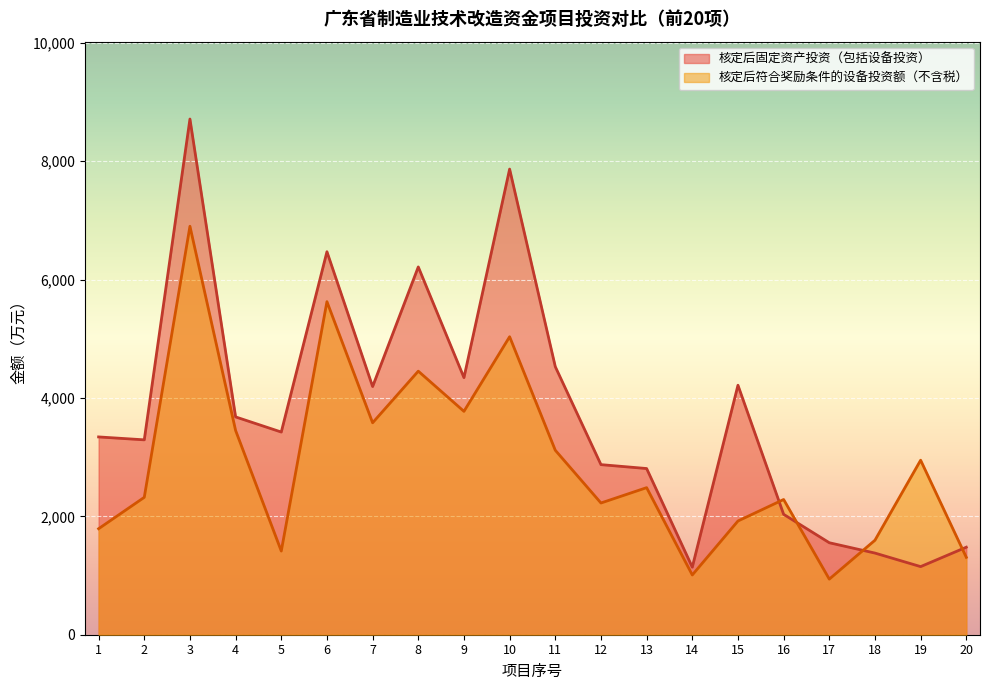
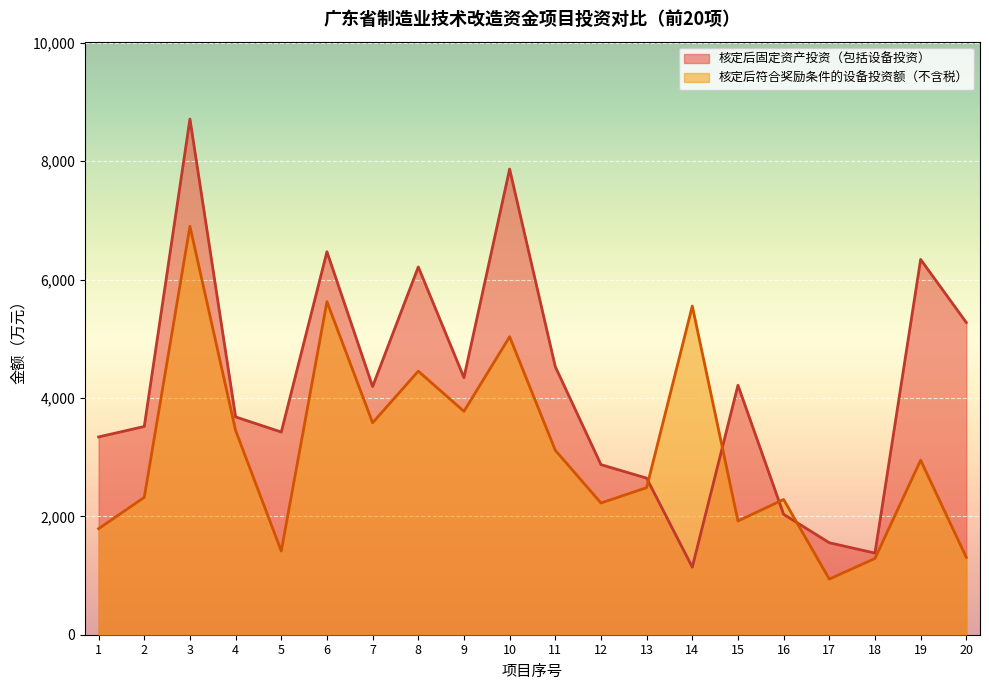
  {
    "核定后固定资产投资（包括设备投资）": {
      "1": "3,300",
-     "2": "3,300",
+     "2": "3,500",
      "3": "8,700",
      "4": "3,700",
      "5": "3,400",
      "6": "6,500",
      "7": "4,200",
      "8": "6,200",
      "9": "4,300",
      "10": "7,900",
      "11": "4,500",
      "12": "2,900",
-     "13": "2,800",
+     "13": "2,600",
      "14": "1,100",
      "15": "4,200",
      "16": "2,000",
      "17": "1,600",
      "18": "1,400",
-     "19": "1,200",
-     "20": "1,500"
+     "19": "6,300",
+     "20": "5,300"
    },
    "核定后符合奖励条件的设备投资额（不含税）": {
      "1": "1,800",
      "2": "2,300",
      "3": "6,900",
      "4": "3,500",
      "5": "1,400",
      "6": "5,600",
      "7": "3,600",
      "8": "4,500",
      "9": "3,800",
      "10": "5,000",
      "11": "3,100",
      "12": "2,200",
      "13": "2,500",
-     "14": "1,000",
+     "14": "5,600",
      "15": "1,900",
      "16": "2,300",
      "17": "900",
-     "18": "1,600",
+     "18": "1,300",
      "19": "2,900",
      "20": "1,300"
    }
  }
